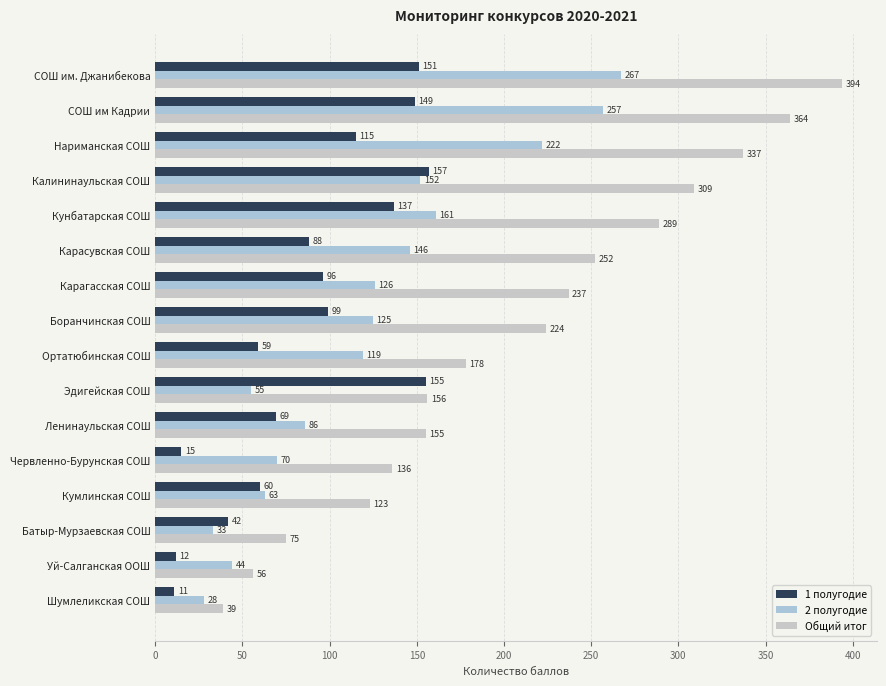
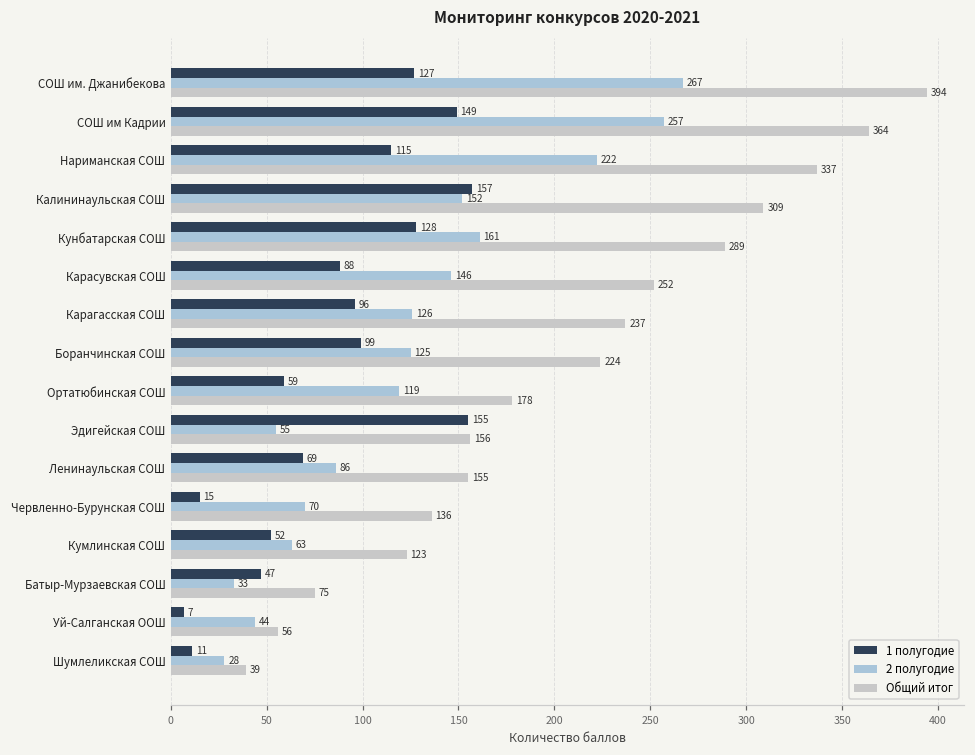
  {
    "1 полугодие": {
-     "СОШ им. Джанибекова": 151,
+     "СОШ им. Джанибекова": 127,
      "СОШ им Кадрии": 149,
      "Нариманская СОШ": 115,
      "Калининаульская СОШ": 157,
-     "Кунбатарская СОШ": 137,
+     "Кунбатарская СОШ": 128,
      "Карасувская СОШ": 88,
      "Карагасская СОШ": 96,
      "Боранчинская СОШ": 99,
      "Ортатюбинская СОШ": 59,
      "Эдигейская СОШ": 155,
      "Ленинаульская СОШ": 69,
      "Червленно-Бурунская СОШ": 15,
-     "Кумлинская СОШ": 60,
-     "Батыр-Мурзаевская СОШ": 42,
-     "Уй-Салганская ООШ": 12,
+     "Кумлинская СОШ": 52,
+     "Батыр-Мурзаевская СОШ": 47,
+     "Уй-Салганская ООШ": 7,
      "Шумлеликская СОШ": 11
    }
  }
